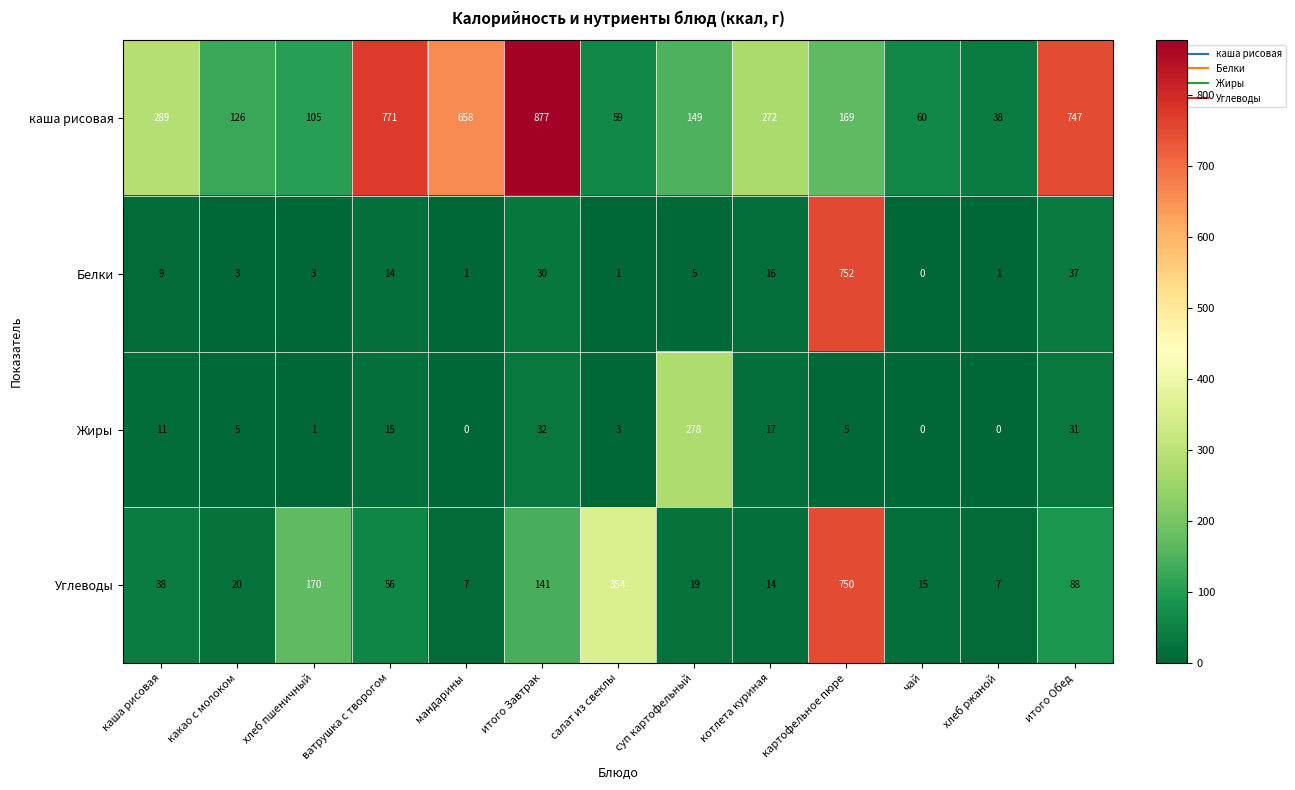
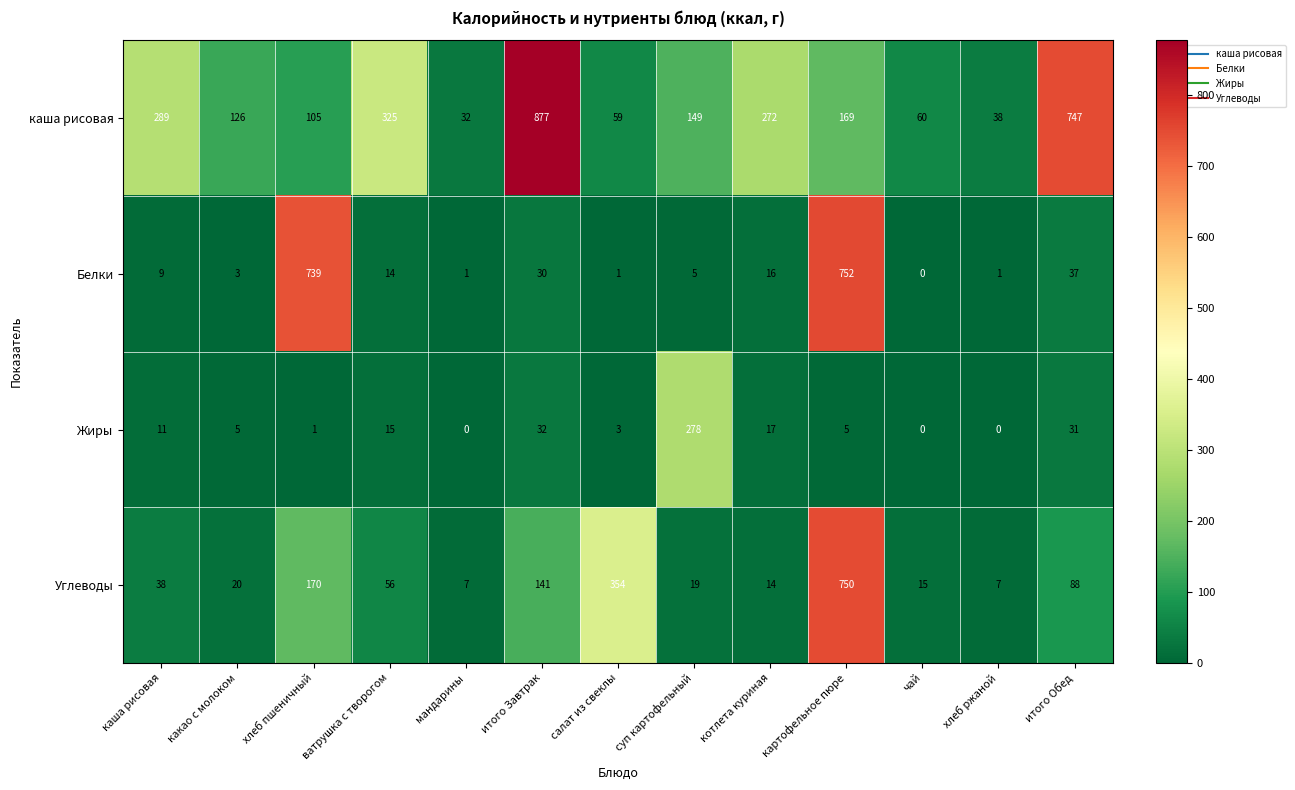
  {
    "каша рисовая": {
      "каша рисовая": 289,
      "какао с молоком": 126,
      "хлеб пшеничный": 105,
-     "ватрушка с творогом": 771,
-     "мандарины": 658,
+     "ватрушка с творогом": 325,
+     "мандарины": 32,
      "итого Завтрак": 877,
      "салат из свеклы": 59,
      "суп картофельный": 149,
      "котлета куриная": 272,
      "картофельное пюре": 169,
      "чай": 60,
      "хлеб ржаной": 38,
      "итого Обед": 747
    },
    "Белки": {
      "каша рисовая": 9,
      "какао с молоком": 3,
-     "хлеб пшеничный": 3,
+     "хлеб пшеничный": 739,
      "ватрушка с творогом": 14,
      "мандарины": 1,
      "итого Завтрак": 30,
      "салат из свеклы": 1,
      "суп картофельный": 5,
      "котлета куриная": 16,
      "картофельное пюре": 752,
      "чай": 0,
      "хлеб ржаной": 1,
      "итого Обед": 37
    },
    "Жиры": {
      "каша рисовая": 11,
      "какао с молоком": 5,
      "хлеб пшеничный": 1,
      "ватрушка с творогом": 15,
      "мандарины": 0,
      "итого Завтрак": 32,
      "салат из свеклы": 3,
      "суп картофельный": 278,
      "котлета куриная": 17,
      "картофельное пюре": 5,
      "чай": 0,
      "хлеб ржаной": 0,
      "итого Обед": 31
    },
    "Углеводы": {
      "каша рисовая": 38,
      "какао с молоком": 20,
      "хлеб пшеничный": 170,
      "ватрушка с творогом": 56,
      "мандарины": 7,
      "итого Завтрак": 141,
      "салат из свеклы": 354,
      "суп картофельный": 19,
      "котлета куриная": 14,
      "картофельное пюре": 750,
      "чай": 15,
      "хлеб ржаной": 7,
      "итого Обед": 88
    }
  }
